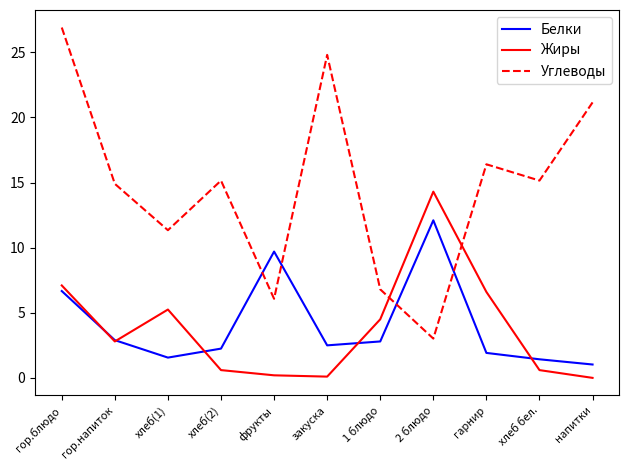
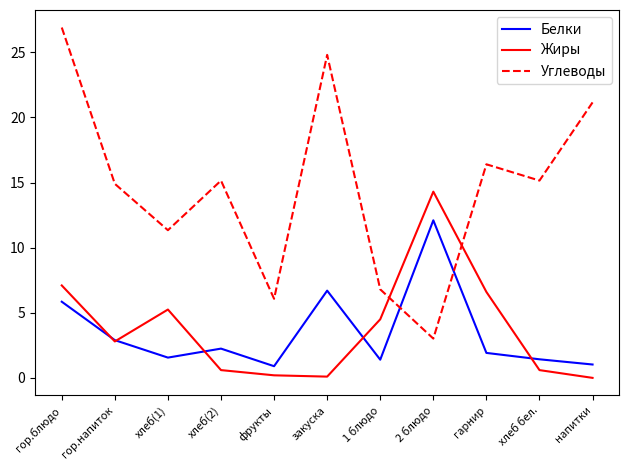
  {
    "Белки": {
-     "гор.блюдо": 6.7,
+     "гор.блюдо": 5.9,
      "хлеб(1)": 1.6,
      "хлеб(2)": 2.3,
-     "фрукты": 9.7,
-     "закуска": 2.5,
-     "1 блюдо": 2.8,
+     "фрукты": 0.9,
+     "закуска": 6.7,
+     "1 блюдо": 1.4,
      "2 блюдо": 12.1,
      "гарнир": 1.9,
      "хлеб бел.": 1.4,
      "напитки": 1.0
    }
  }
